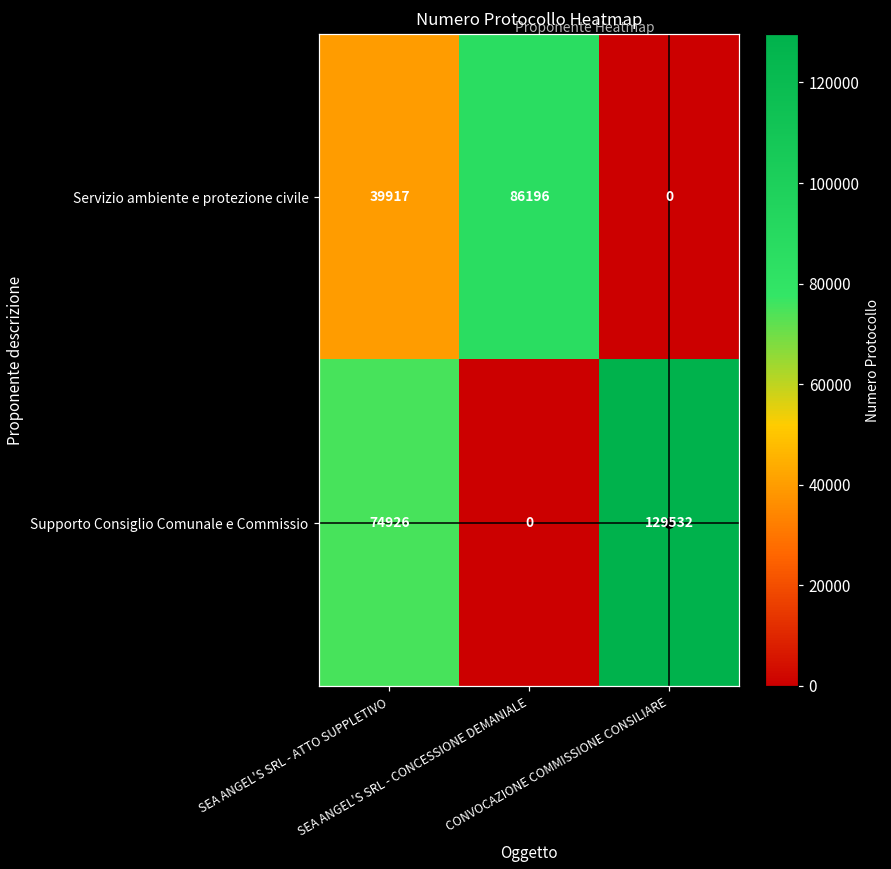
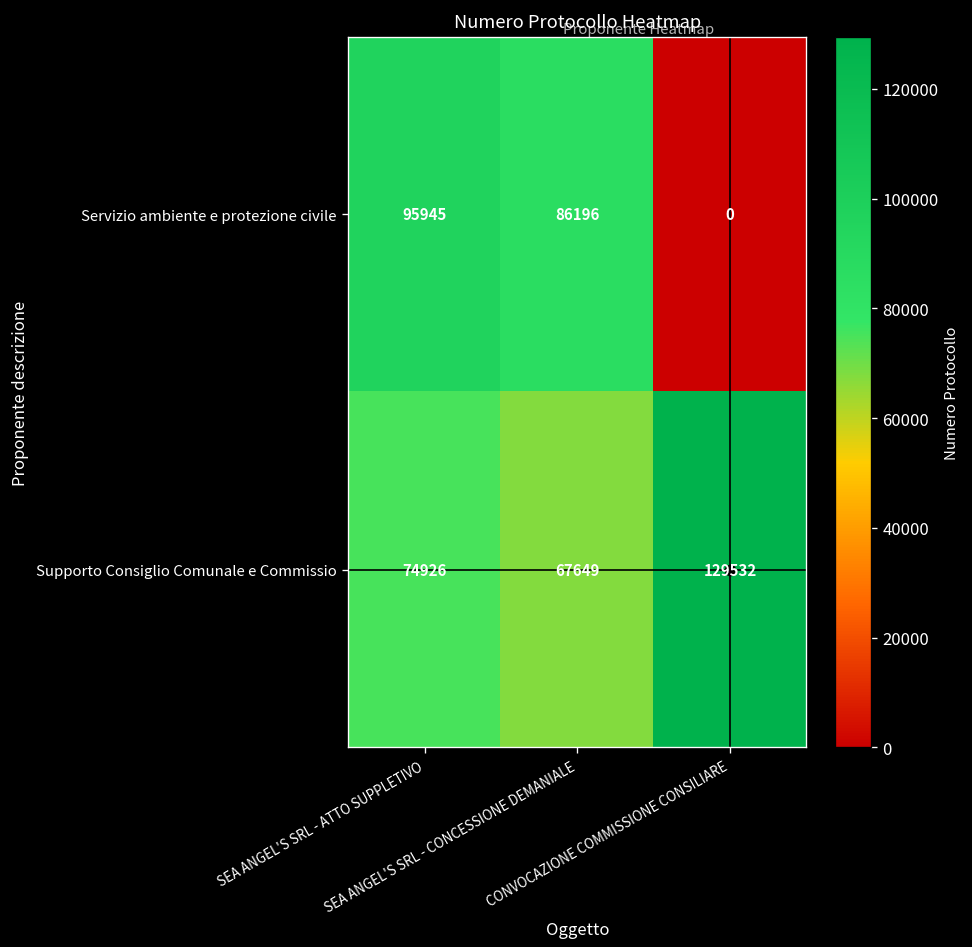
  {
    "Servizio ambiente e protezione civile": {
-     "SEA ANGEL'S SRL - ATTO SUPPLETIVO": 39917,
+     "SEA ANGEL'S SRL - ATTO SUPPLETIVO": 95945,
      "SEA ANGEL'S SRL - CONCESSIONE DEMANIALE": 86196,
      "CONVOCAZIONE COMMISSIONE CONSILIARE": 0
    },
    "Supporto Consiglio Comunale e Commissio": {
      "SEA ANGEL'S SRL - ATTO SUPPLETIVO": 74926,
-     "SEA ANGEL'S SRL - CONCESSIONE DEMANIALE": 0
+     "SEA ANGEL'S SRL - CONCESSIONE DEMANIALE": 67649
    }
  }
